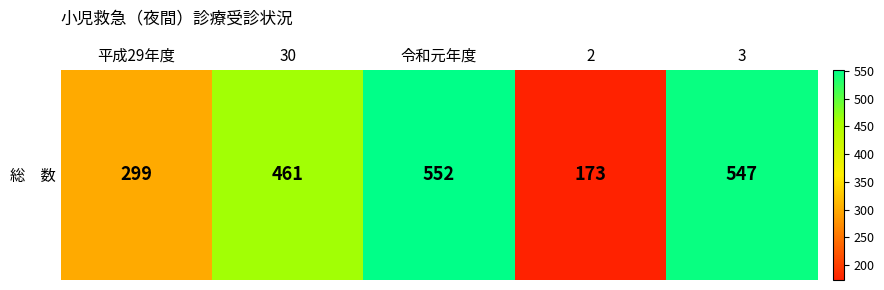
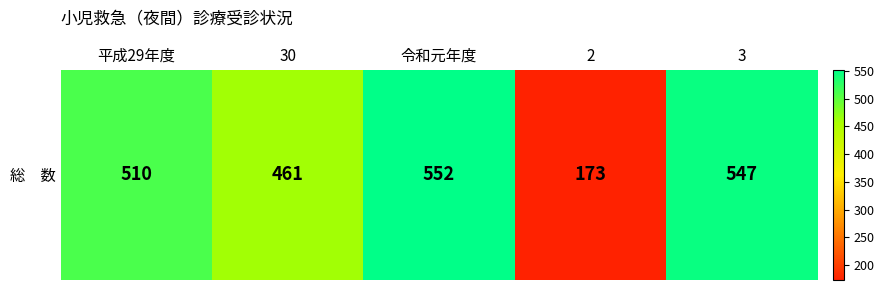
  {
    "総 数": {
-     "平成29年度": 299,
+     "平成29年度": 510,
      "30": 461,
      "令和元年度": 552,
      "2": 173,
      "3": 547
    }
  }
